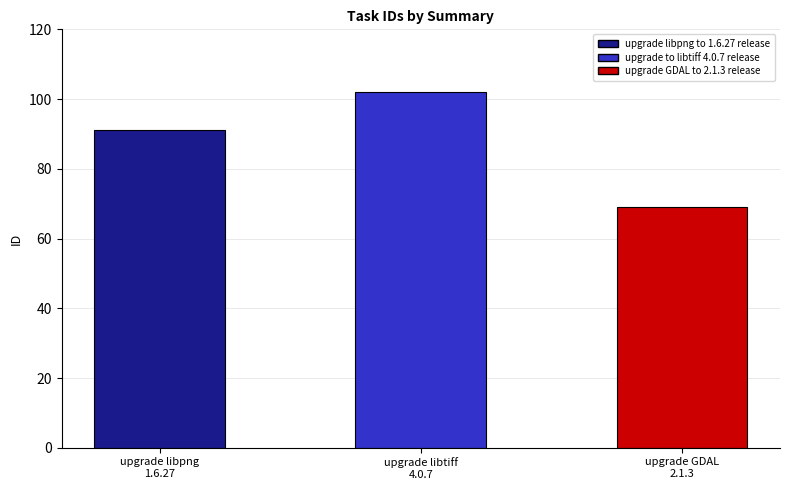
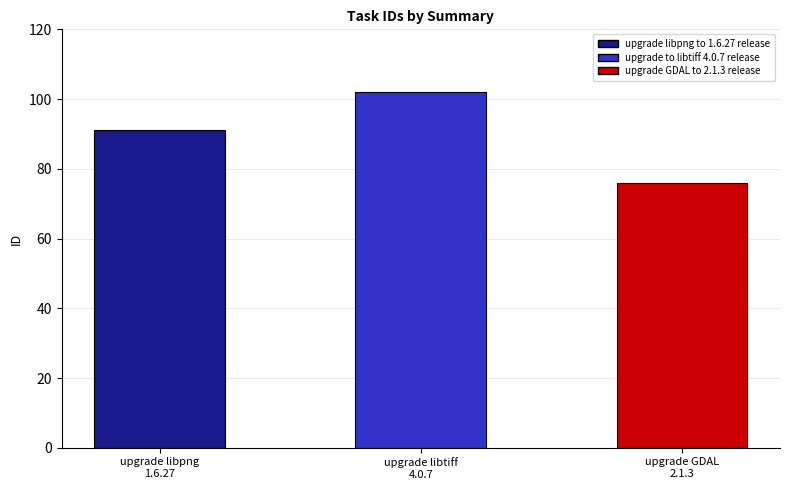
  {
    "upgrade libpng 1.6.27": 91,
    "upgrade libtiff 4.0.7": 102,
-   "upgrade GDAL 2.1.3": 69
+   "upgrade GDAL 2.1.3": 76
  }
